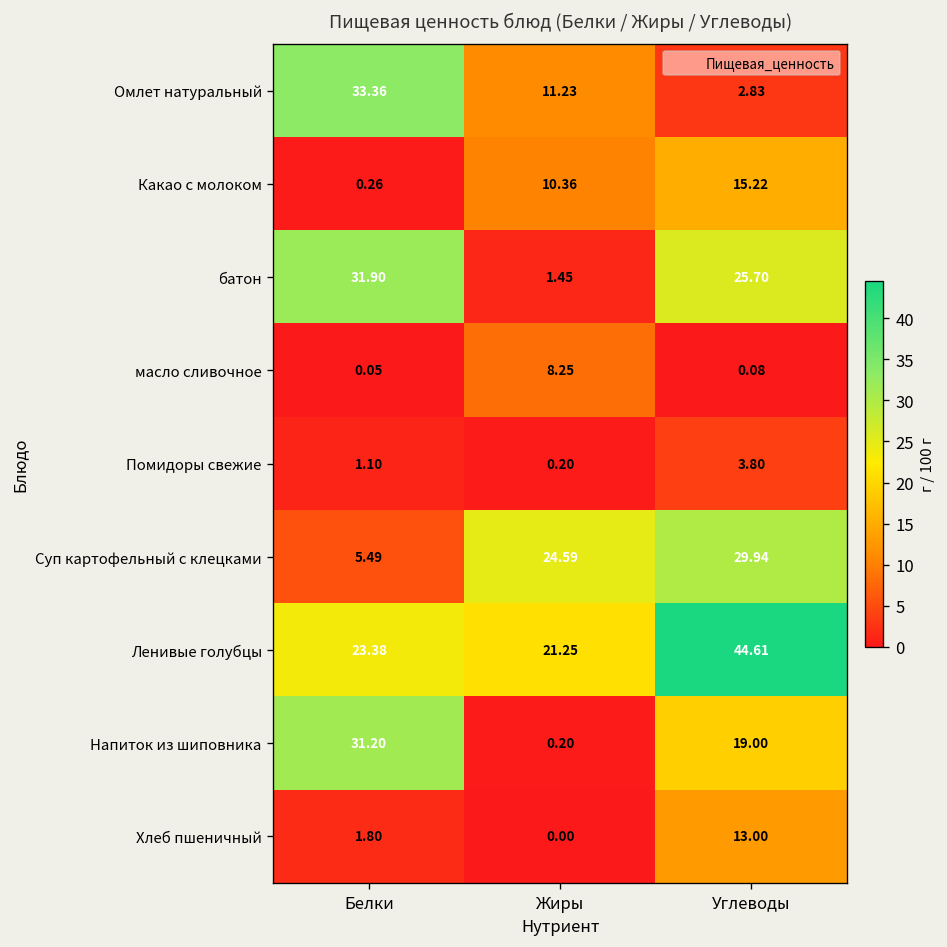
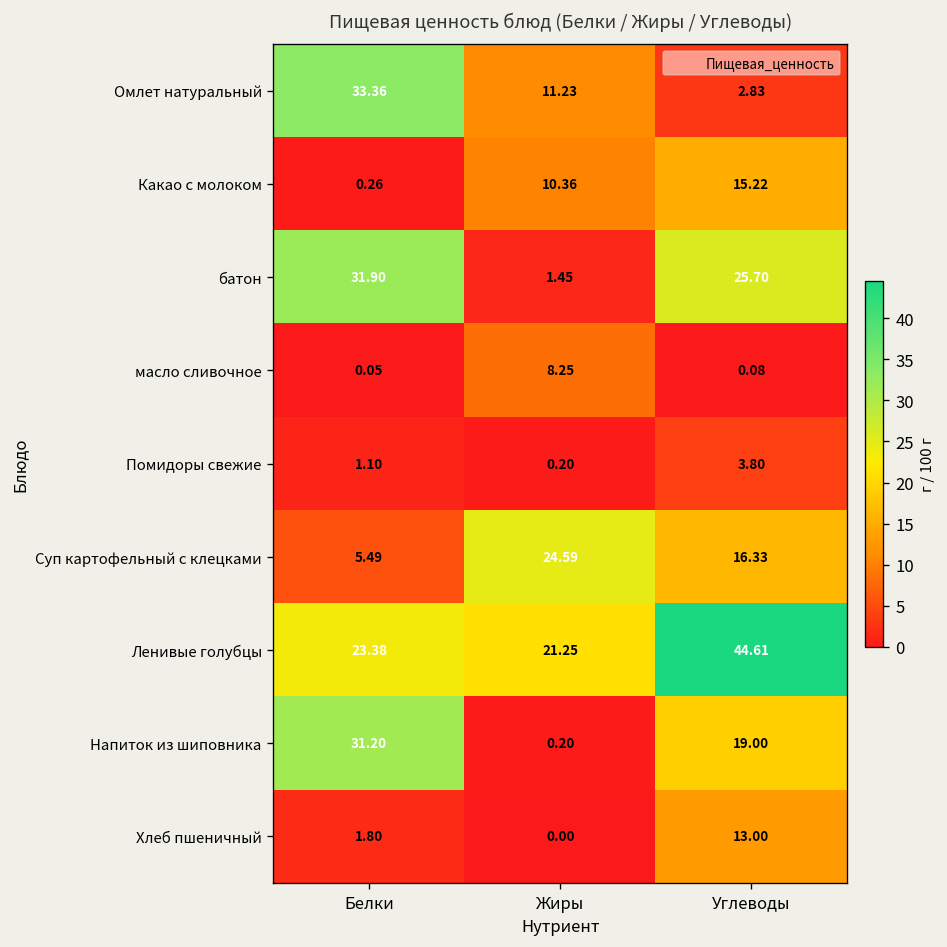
  {
    "Омлет натуральный": {
      "Белки": 33.36,
      "Жиры": 11.23,
      "Углеводы": 2.83
    },
    "Какао с молоком": {
      "Белки": 0.26,
      "Жиры": 10.36,
      "Углеводы": 15.22
    },
    "батон": {
      "Белки": 31.90,
      "Жиры": 1.45,
      "Углеводы": 25.70
    },
    "масло сливочное": {
      "Белки": 0.05,
      "Жиры": 8.25,
      "Углеводы": 0.08
    },
    "Помидоры свежие": {
      "Белки": 1.10,
      "Жиры": 0.20,
      "Углеводы": 3.80
    },
    "Суп картофельный с клецками": {
      "Белки": 5.49,
      "Жиры": 24.59,
-     "Углеводы": 29.94
+     "Углеводы": 16.33
    },
    "Ленивые голубцы": {
      "Белки": 23.38,
      "Жиры": 21.25,
      "Углеводы": 44.61
    },
    "Напиток из шиповника": {
      "Белки": 31.20,
      "Жиры": 0.20,
      "Углеводы": 19.00
    },
    "Хлеб пшеничный": {
      "Белки": 1.80,
      "Жиры": 0.00,
      "Углеводы": 13.00
    }
  }
